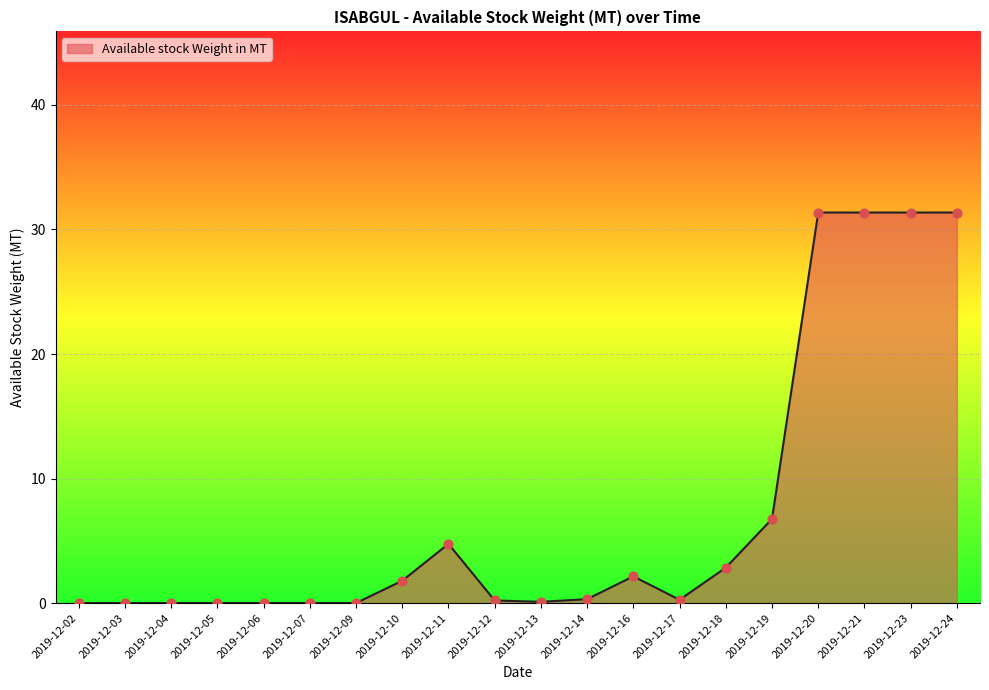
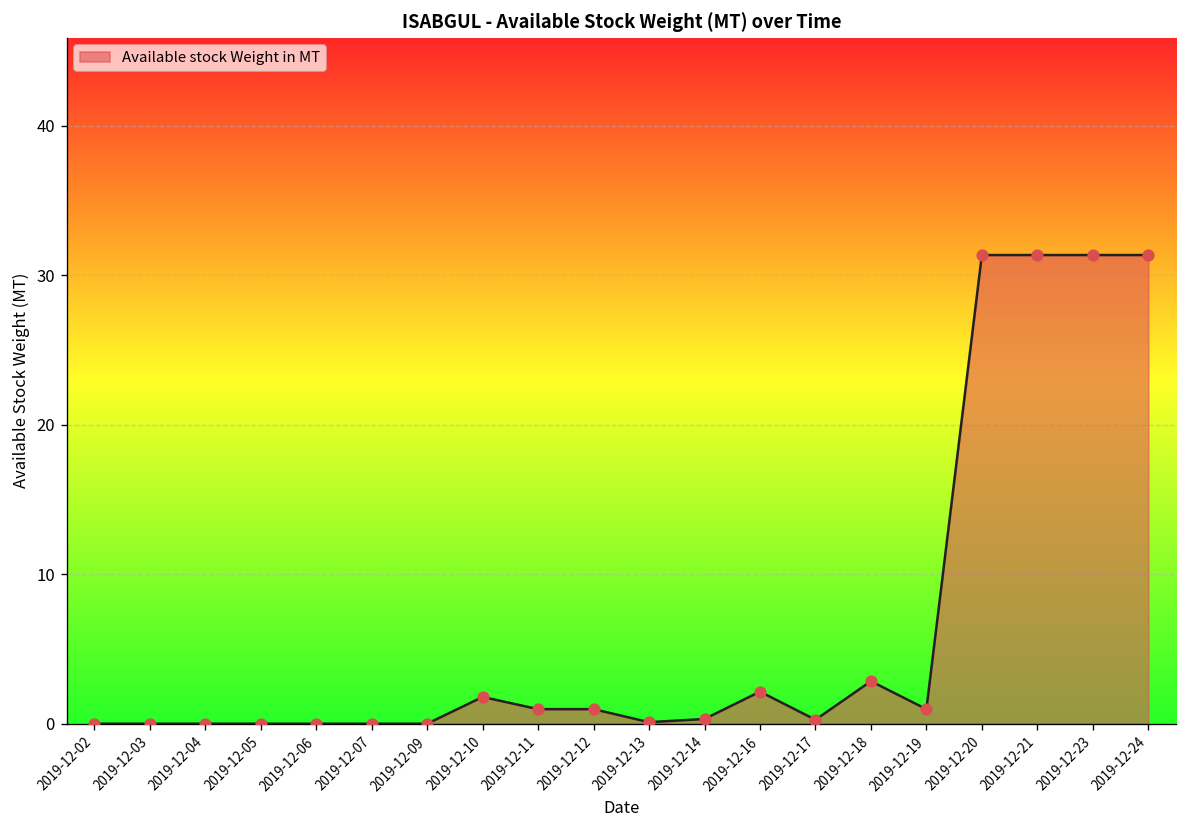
  {
    "2019-12-02": 0.0,
    "2019-12-03": 0.0,
    "2019-12-04": 0.0,
    "2019-12-05": 0.0,
    "2019-12-06": 0.0,
    "2019-12-07": 0.0,
    "2019-12-09": 0.0,
    "2019-12-10": 1.8,
-   "2019-12-11": 4.8,
-   "2019-12-12": 0.2,
+   "2019-12-11": 1.0,
+   "2019-12-12": 1.0,
    "2019-12-13": 0.1,
    "2019-12-14": 0.3,
    "2019-12-16": 2.1,
    "2019-12-17": 0.3,
    "2019-12-18": 2.8,
-   "2019-12-19": 6.8,
+   "2019-12-19": 1.0,
    "2019-12-20": 31.4,
    "2019-12-21": 31.4,
    "2019-12-23": 31.4,
    "2019-12-24": 31.4
  }
